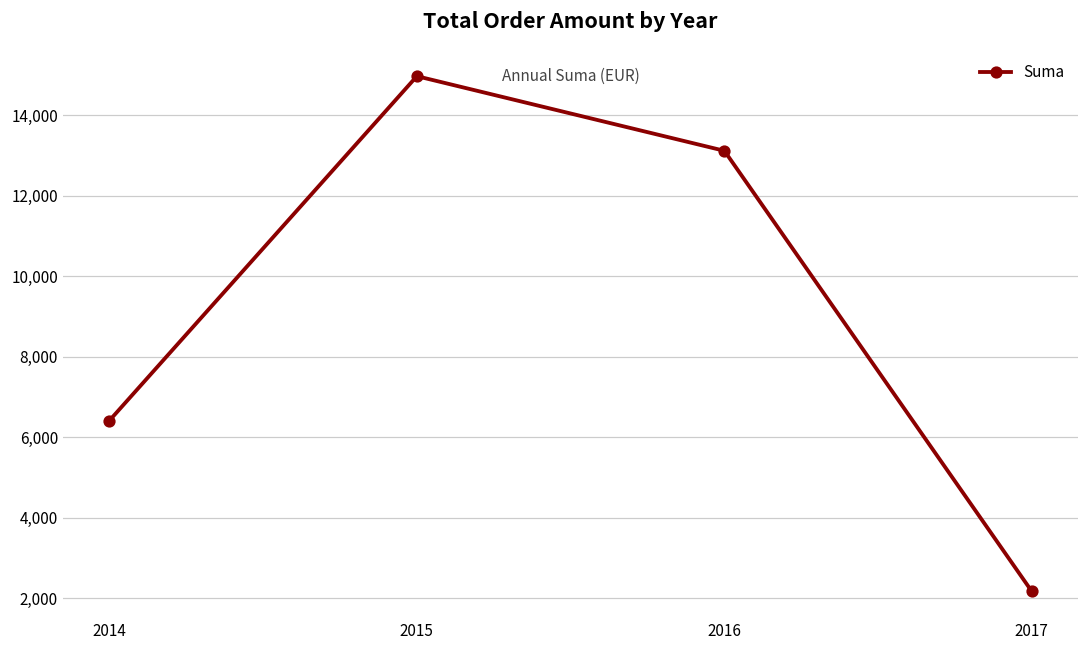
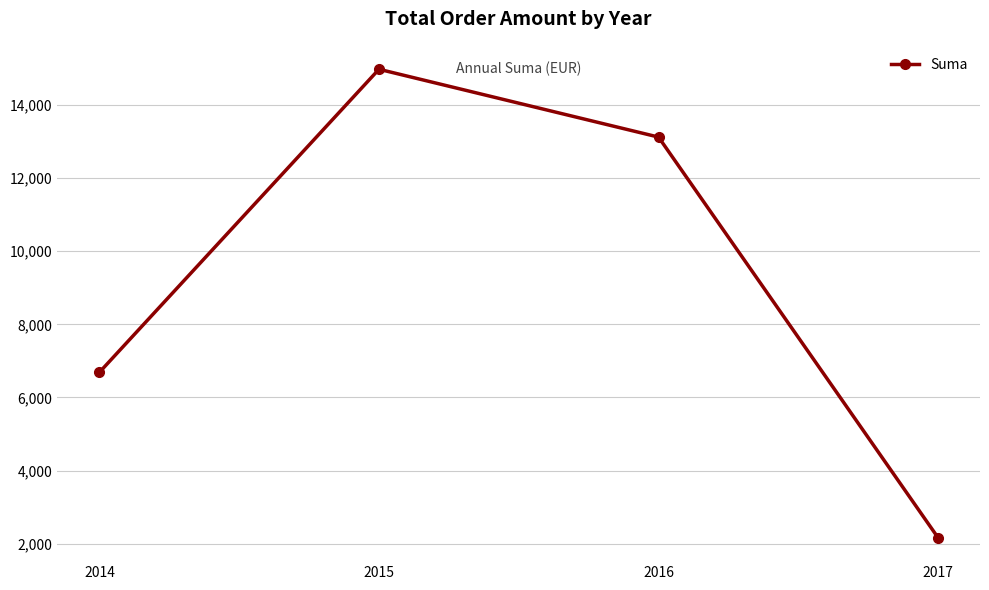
  {
-   "2014": "6,400",
+   "2014": "6,700",
    "2015": "15,000",
    "2016": "13,100",
    "2017": "2,200"
  }
